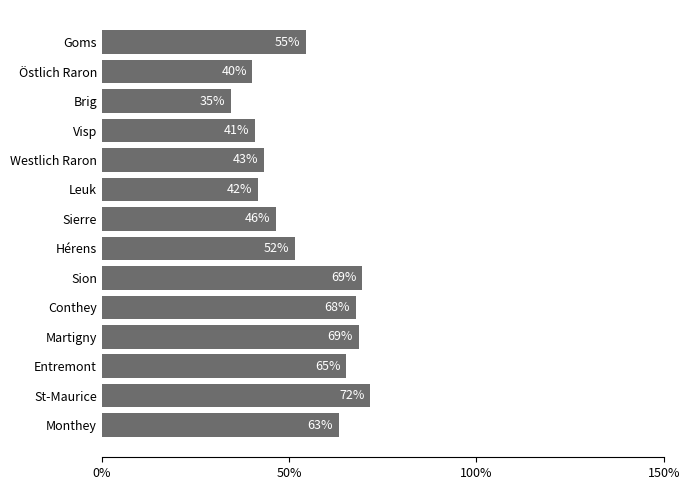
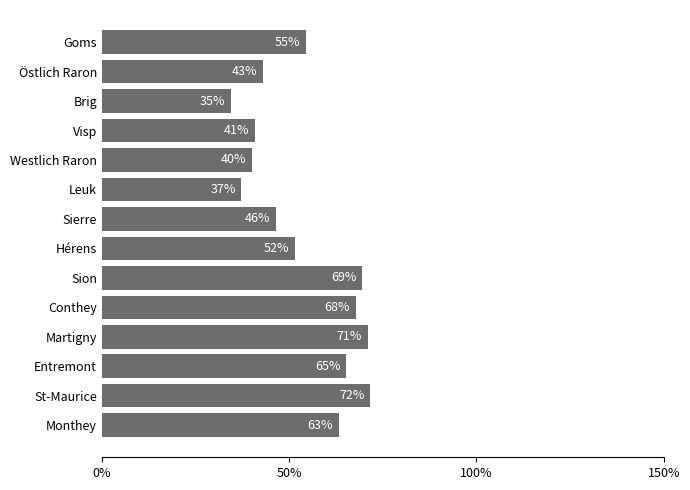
  {
    "Goms": "55%",
-   "Östlich Raron": "40%",
+   "Östlich Raron": "43%",
    "Brig": "35%",
    "Visp": "41%",
-   "Westlich Raron": "43%",
-   "Leuk": "42%",
+   "Westlich Raron": "40%",
+   "Leuk": "37%",
    "Sierre": "46%",
    "Hérens": "52%",
    "Sion": "69%",
    "Conthey": "68%",
-   "Martigny": "69%",
+   "Martigny": "71%",
    "Entremont": "65%",
    "St-Maurice": "72%",
    "Monthey": "63%"
  }
